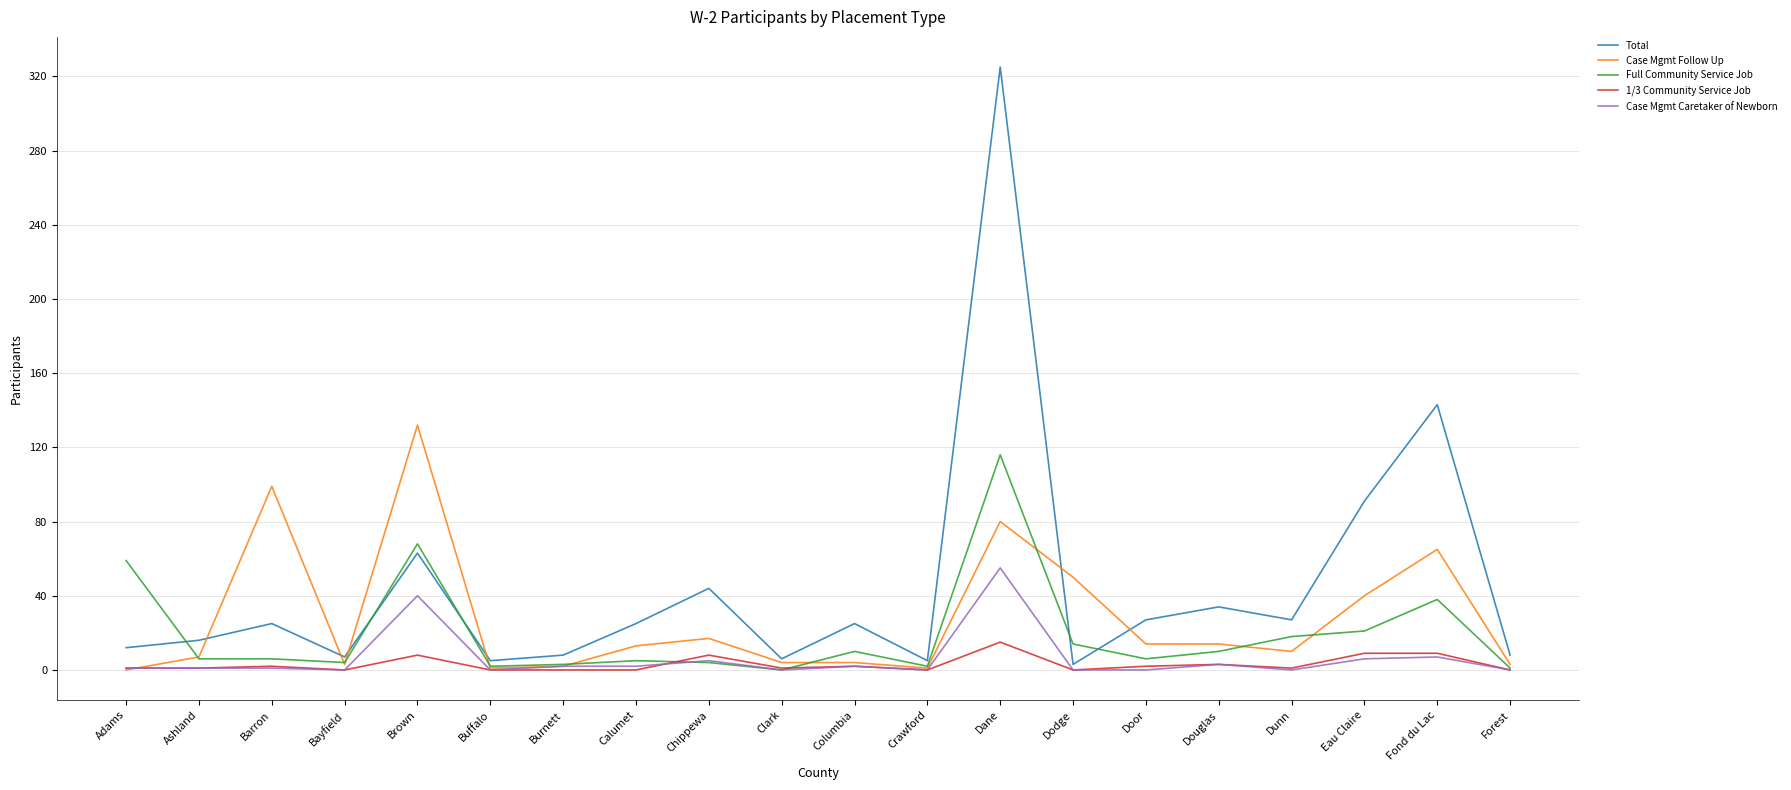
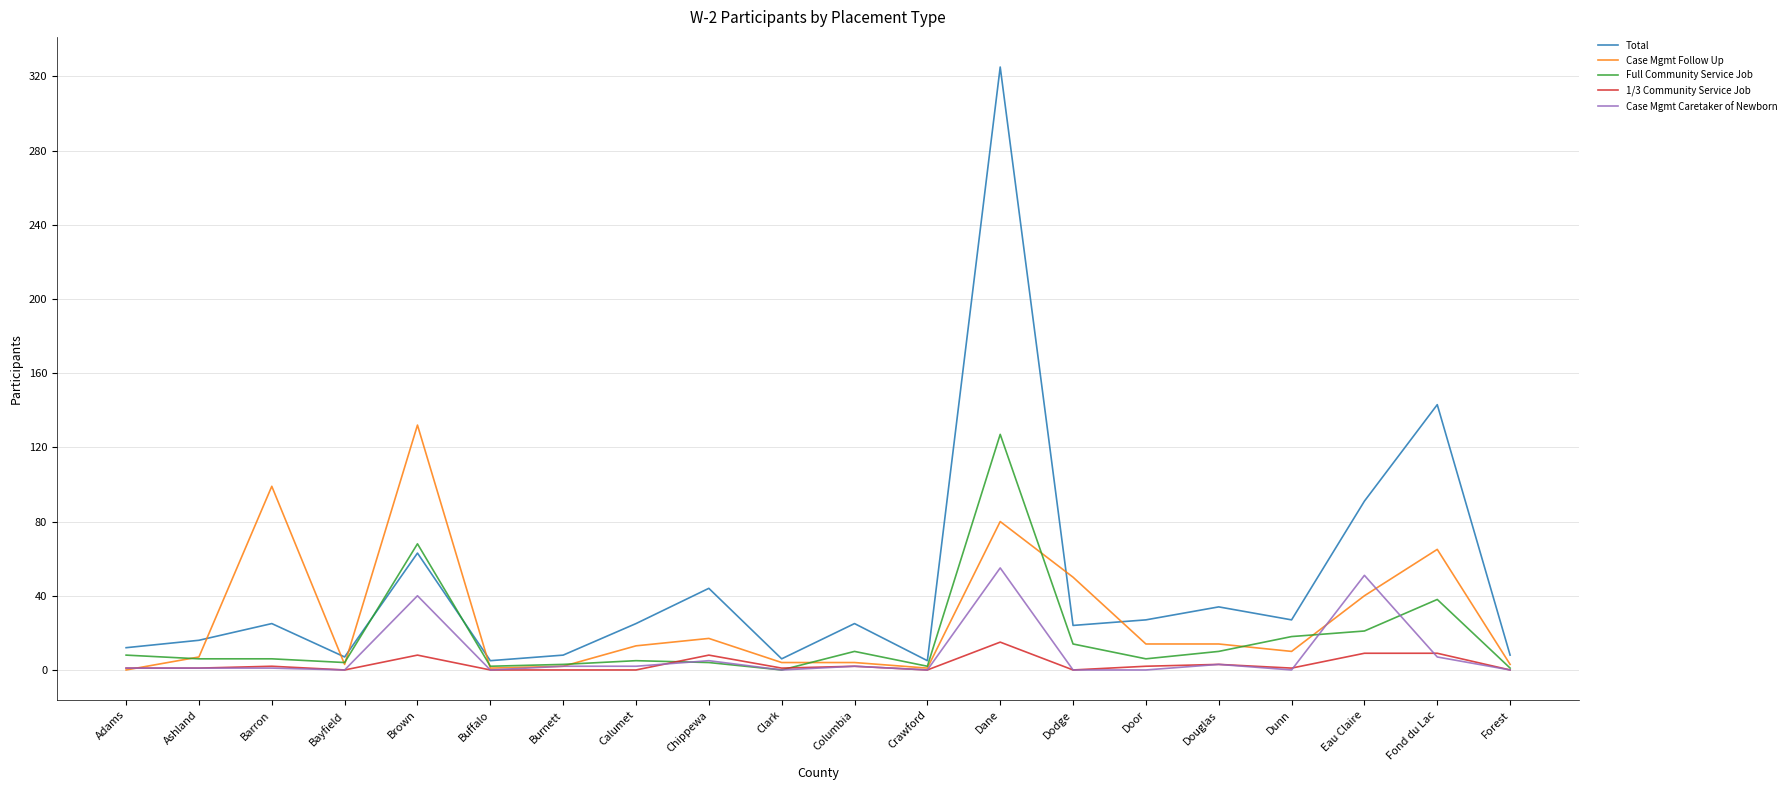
  {
    "Total": {
      "Adams": 12,
      "Ashland": 16,
      "Barron": 25,
      "Bayfield": 7,
      "Brown": 63,
      "Buffalo": 5,
      "Burnett": 8,
      "Calumet": 25,
      "Chippewa": 44,
      "Clark": 6,
      "Columbia": 25,
      "Crawford": 5,
      "Dane": 325,
-     "Dodge": 3,
+     "Dodge": 24,
      "Door": 27,
      "Douglas": 34,
      "Dunn": 27,
      "Eau Claire": 91,
      "Fond du Lac": 143,
      "Forest": 8
    },
    "Case Mgmt Follow Up": {
      "Barron": 99,
      "Brown": 132,
      "Calumet": 13,
      "Chippewa": 17,
      "Clark": 4,
      "Columbia": 4,
      "Dane": 80,
      "Dodge": 50,
      "Door": 14,
      "Douglas": 14,
      "Dunn": 10,
      "Eau Claire": 40,
      "Fond du Lac": 65,
      "Forest": 3
    },
    "Full Community Service Job": {
-     "Adams": 59,
+     "Adams": 8,
      "Barron": 6,
      "Brown": 68,
      "Calumet": 5,
      "Columbia": 10,
-     "Dane": 116,
+     "Dane": 127,
      "Dodge": 14,
      "Door": 6,
      "Douglas": 10,
      "Dunn": 18,
      "Eau Claire": 21,
      "Fond du Lac": 38
    },
    "1/3 Community Service Job": {
      "Brown": 8,
      "Burnett": 0,
      "Calumet": 0,
      "Chippewa": 8,
      "Dane": 15,
      "Door": 2,
      "Eau Claire": 9,
      "Fond du Lac": 9
    },
    "Case Mgmt Caretaker of Newborn": {
      "Brown": 40,
      "Calumet": 2,
      "Dane": 55,
      "Door": 0,
-     "Eau Claire": 6,
+     "Eau Claire": 51,
      "Fond du Lac": 7
    }
  }
